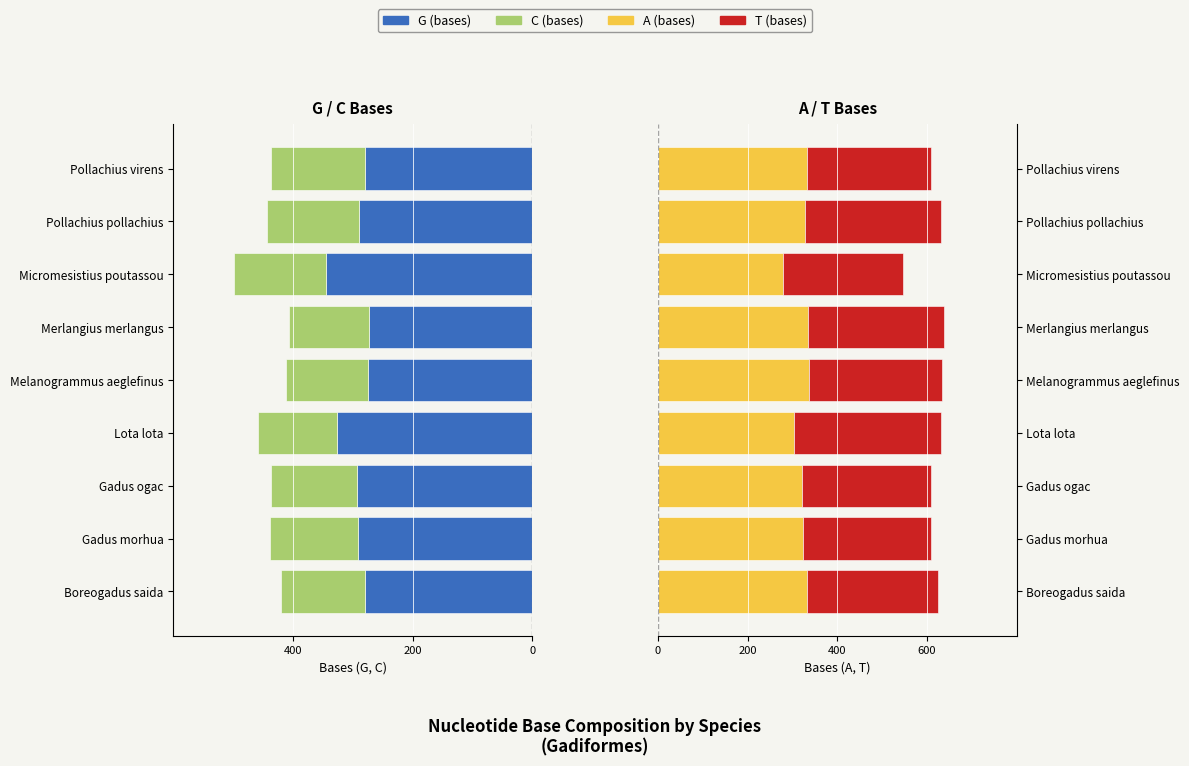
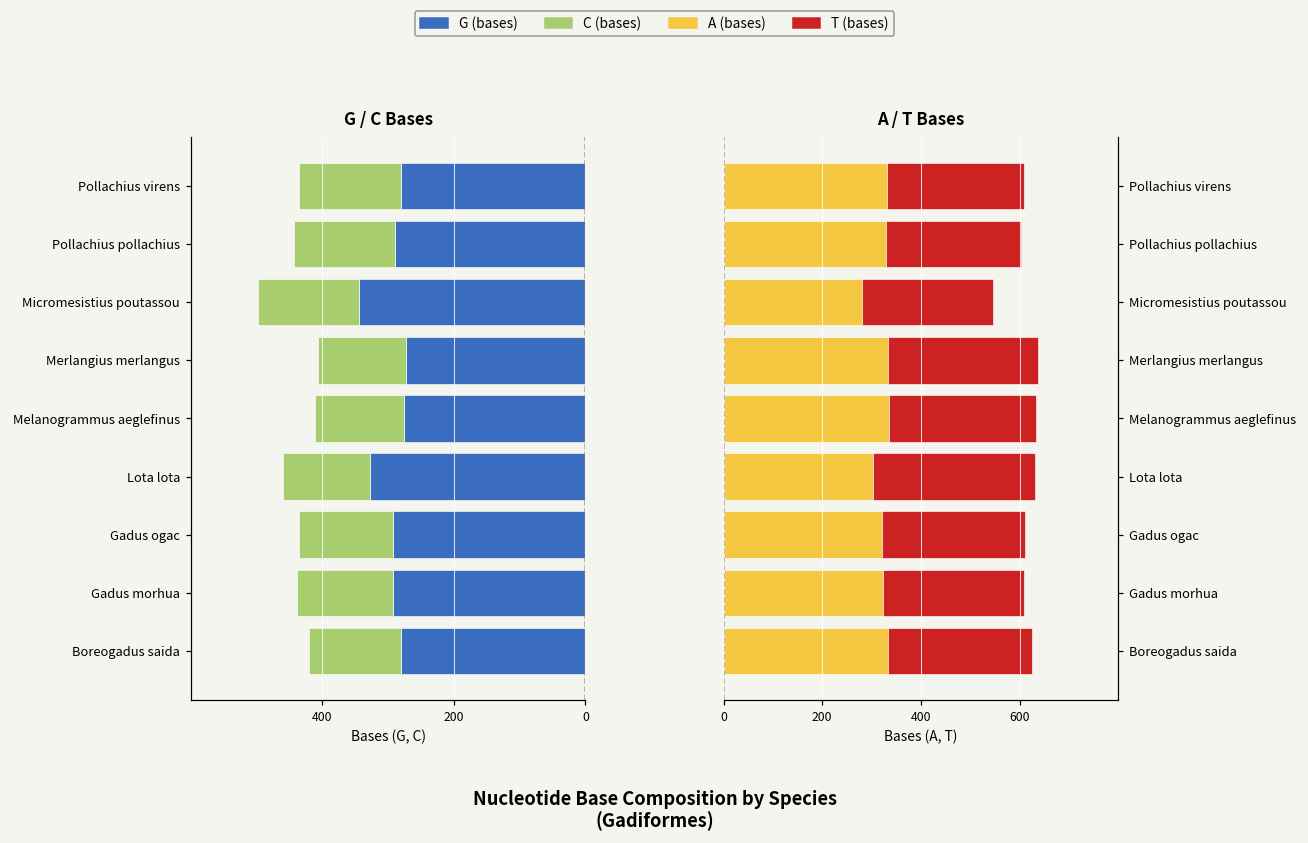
  {
    "A / T Bases": {
      "A (bases)": {
        "Pollachius virens": 330,
        "Pollachius pollachius": 330,
        "Micromesistius poutassou": 280,
        "Merlangius merlangus": 330,
        "Melanogrammus aeglefinus": 340,
        "Lota lota": 300,
        "Gadus ogac": 320,
        "Gadus morhua": 320,
        "Boreogadus saida": 330
      },
      "T (bases)": {
        "Pollachius virens": 280,
-       "Pollachius pollachius": 300,
+       "Pollachius pollachius": 270,
        "Micromesistius poutassou": 270,
        "Merlangius merlangus": 300,
        "Melanogrammus aeglefinus": 300,
        "Lota lota": 330,
        "Gadus ogac": 290,
        "Gadus morhua": 290,
        "Boreogadus saida": 290
      }
    }
  }
